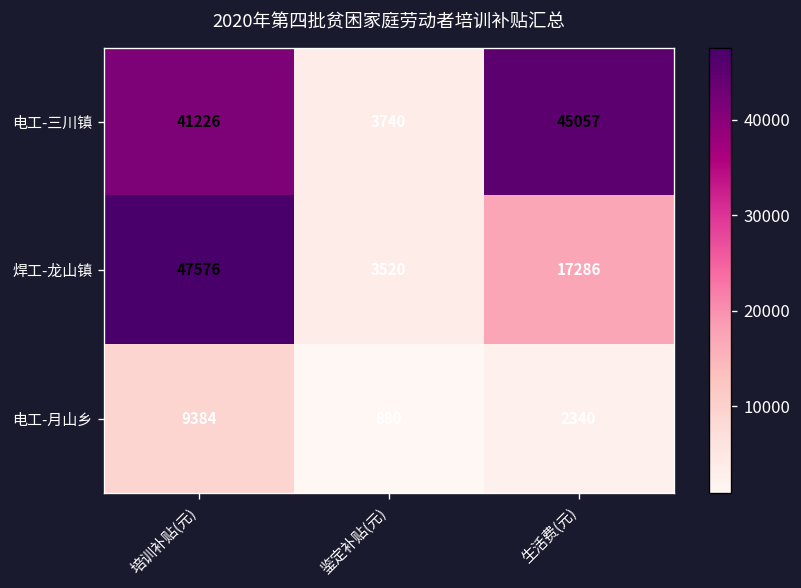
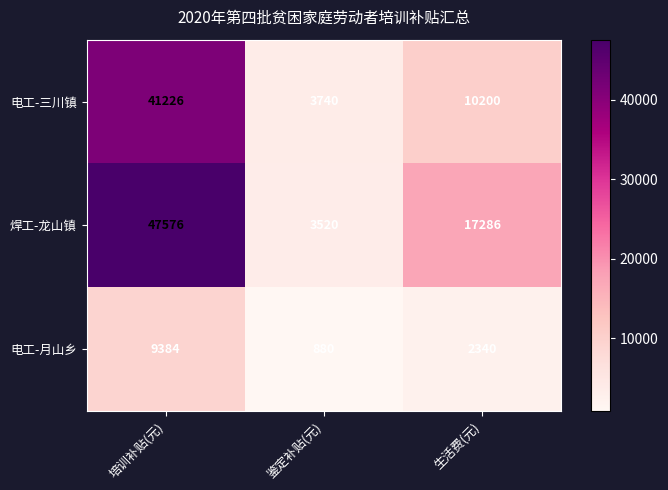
  {
    "电工-三川镇": {
      "培训补贴(元)": 41226,
-     "生活费(元)": 45057
+     "生活费(元)": 10200
    },
    "焊工-龙山镇": {
      "培训补贴(元)": 47576,
      "生活费(元)": 17286
    }
  }
